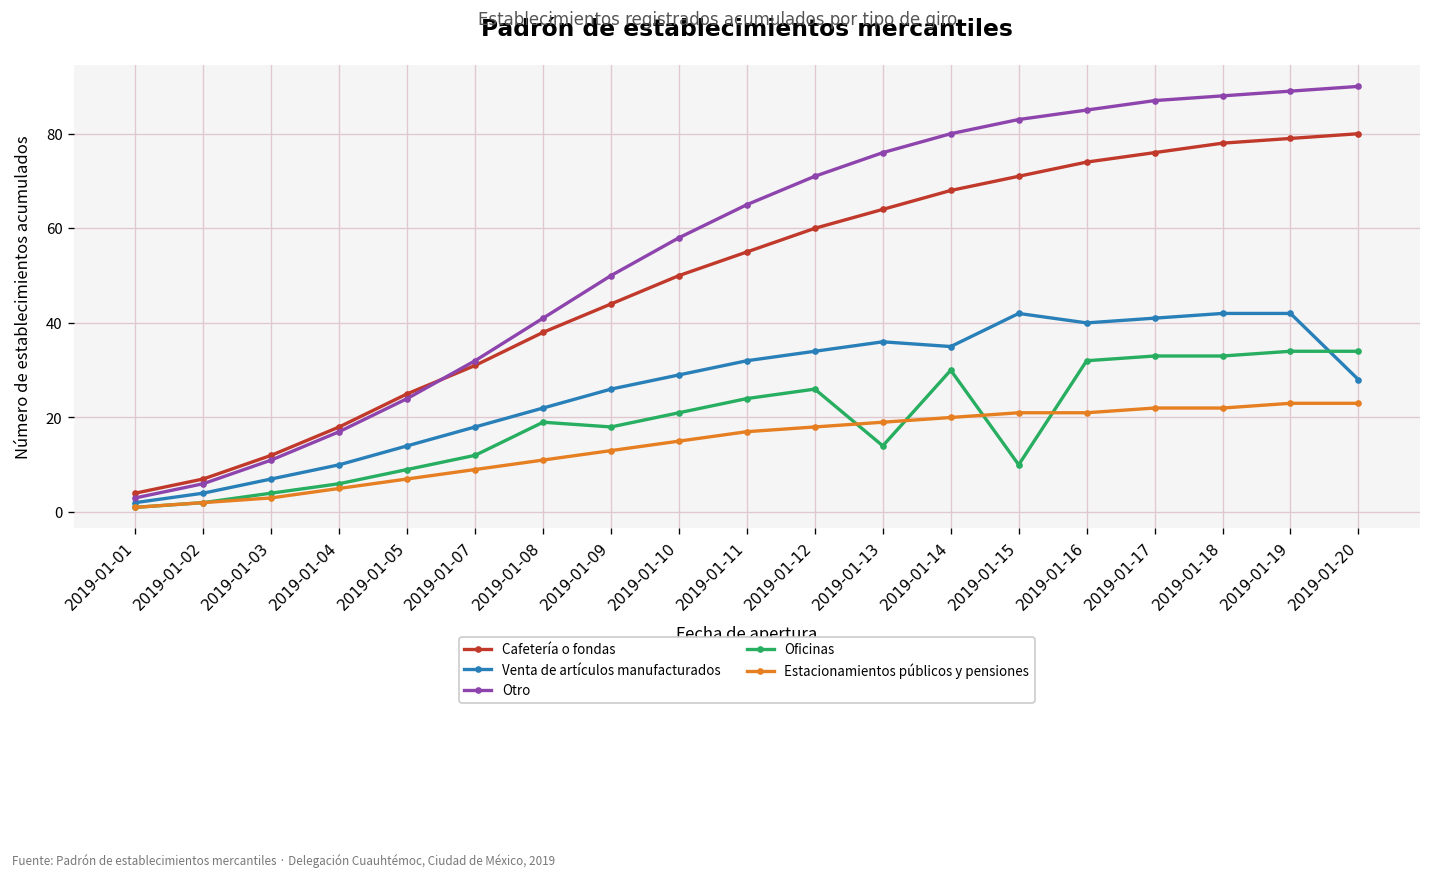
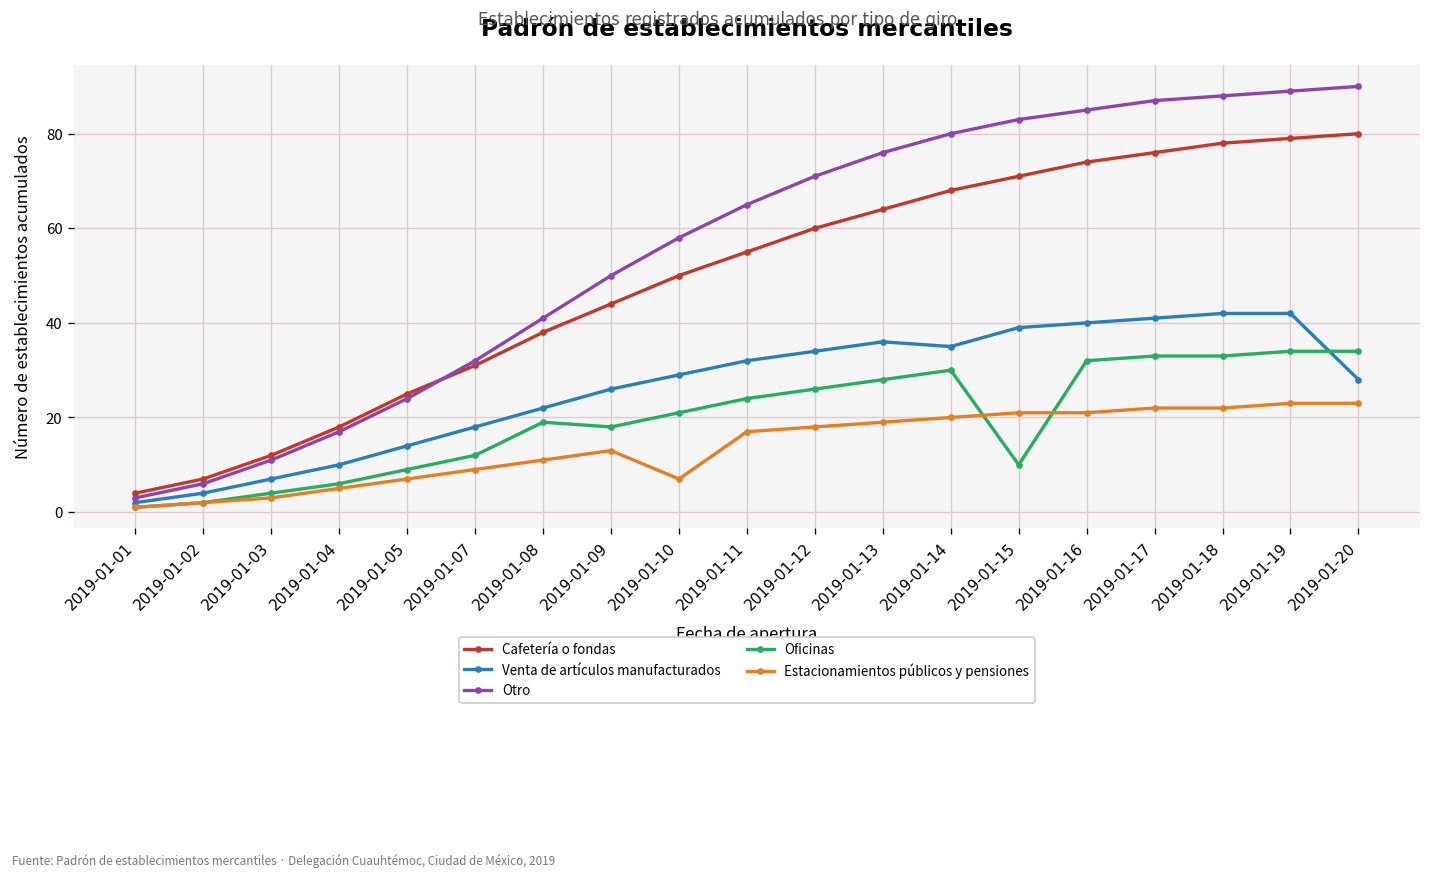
  {
    "Cafetería o fondas": {
      "2019-01-01": 4,
      "2019-01-02": 7,
      "2019-01-03": 12,
      "2019-01-04": 18,
      "2019-01-05": 25,
      "2019-01-07": 31,
      "2019-01-08": 38,
      "2019-01-09": 44,
      "2019-01-10": 50,
      "2019-01-11": 55,
      "2019-01-12": 60,
      "2019-01-13": 64,
      "2019-01-14": 68,
      "2019-01-15": 71,
      "2019-01-16": 74,
      "2019-01-17": 76,
      "2019-01-18": 78,
      "2019-01-19": 79,
      "2019-01-20": 80
    },
    "Venta de artículos manufacturados": {
      "2019-01-01": 2,
      "2019-01-02": 4,
      "2019-01-03": 7,
      "2019-01-04": 10,
      "2019-01-05": 14,
      "2019-01-07": 18,
      "2019-01-08": 22,
      "2019-01-09": 26,
      "2019-01-10": 29,
      "2019-01-11": 32,
      "2019-01-12": 34,
      "2019-01-13": 36,
      "2019-01-14": 35,
-     "2019-01-15": 42,
+     "2019-01-15": 39,
      "2019-01-16": 40,
      "2019-01-17": 41,
      "2019-01-18": 42,
      "2019-01-19": 42,
      "2019-01-20": 28
    },
    "Otro": {
      "2019-01-01": 3,
      "2019-01-02": 6,
      "2019-01-03": 11,
      "2019-01-04": 17,
      "2019-01-05": 24,
      "2019-01-07": 32,
      "2019-01-08": 41,
      "2019-01-09": 50,
      "2019-01-10": 58,
      "2019-01-11": 65,
      "2019-01-12": 71,
      "2019-01-13": 76,
      "2019-01-14": 80,
      "2019-01-15": 83,
      "2019-01-16": 85,
      "2019-01-17": 87,
      "2019-01-18": 88,
      "2019-01-19": 89,
      "2019-01-20": 90
    },
    "Oficinas": {
      "2019-01-03": 4,
      "2019-01-04": 6,
      "2019-01-05": 9,
      "2019-01-07": 12,
      "2019-01-08": 19,
      "2019-01-09": 18,
      "2019-01-10": 21,
      "2019-01-11": 24,
      "2019-01-12": 26,
-     "2019-01-13": 14,
+     "2019-01-13": 28,
      "2019-01-14": 30,
      "2019-01-15": 10,
      "2019-01-16": 32,
      "2019-01-17": 33,
      "2019-01-18": 33,
      "2019-01-19": 34,
      "2019-01-20": 34
    },
    "Estacionamientos públicos y pensiones": {
      "2019-01-03": 3,
      "2019-01-04": 5,
      "2019-01-05": 7,
      "2019-01-07": 9,
      "2019-01-08": 11,
      "2019-01-09": 13,
-     "2019-01-10": 15,
+     "2019-01-10": 7,
      "2019-01-11": 17,
      "2019-01-12": 18,
      "2019-01-13": 19,
      "2019-01-14": 20,
      "2019-01-15": 21,
      "2019-01-16": 21,
      "2019-01-17": 22,
      "2019-01-18": 22,
      "2019-01-19": 23,
      "2019-01-20": 23
    }
  }
